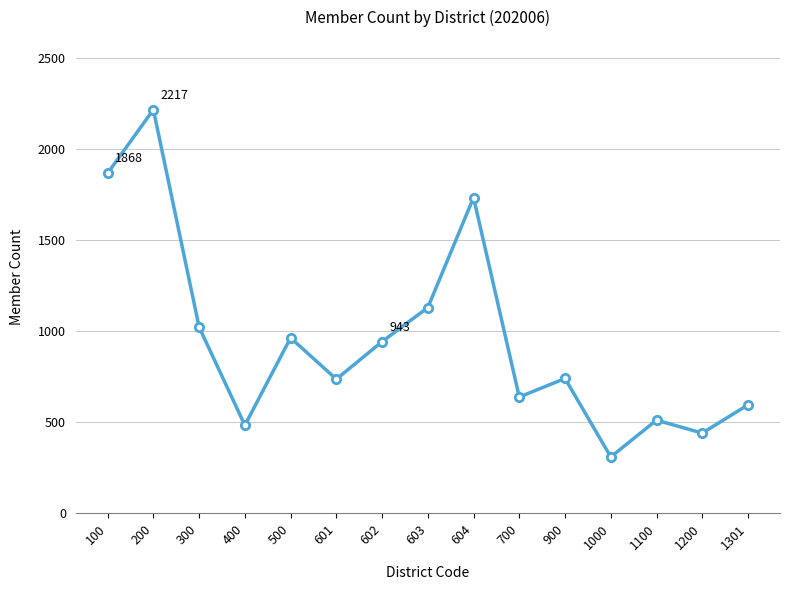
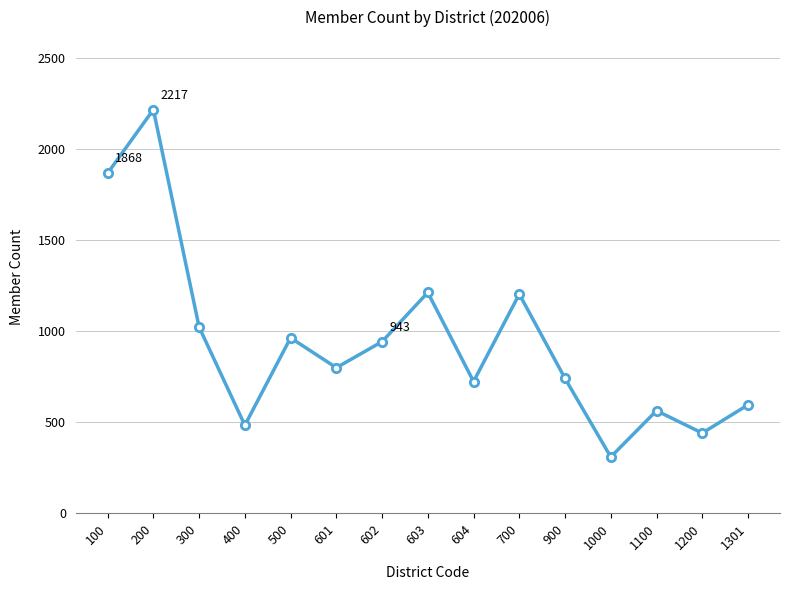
  {
    "300": 1020,
    "400": 480,
    "500": 960,
-   "601": 740,
-   "603": 1130,
-   "604": 1730,
-   "700": 640,
+   "601": 800,
+   "603": 1210,
+   "604": 720,
+   "700": 1200,
    "900": 740,
    "1000": 310,
-   "1100": 510,
+   "1100": 560,
    "1200": 440,
    "1301": 600
  }
